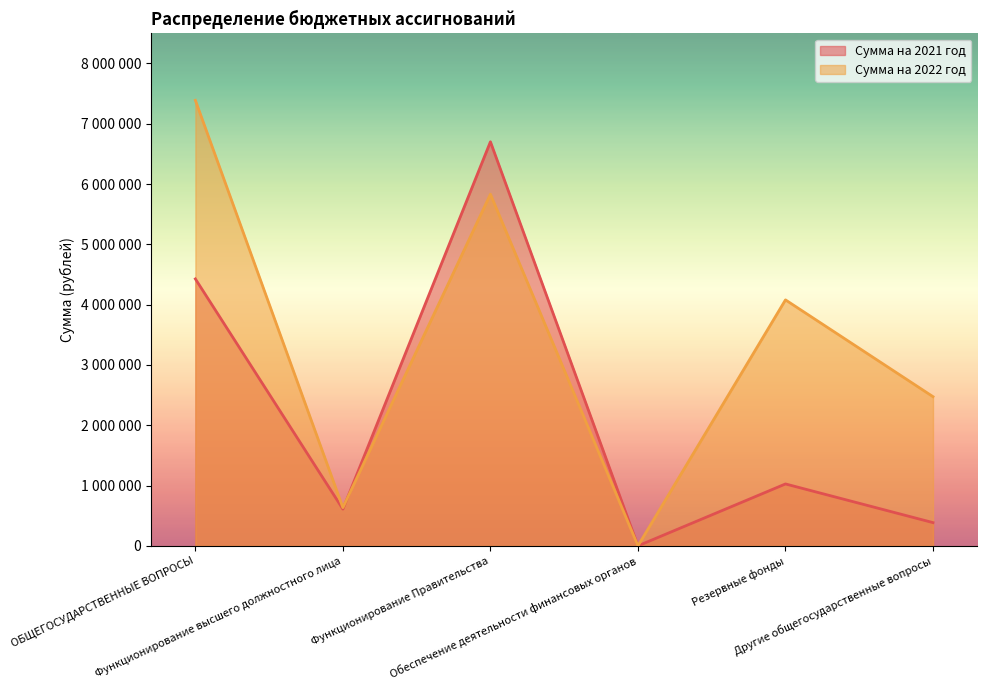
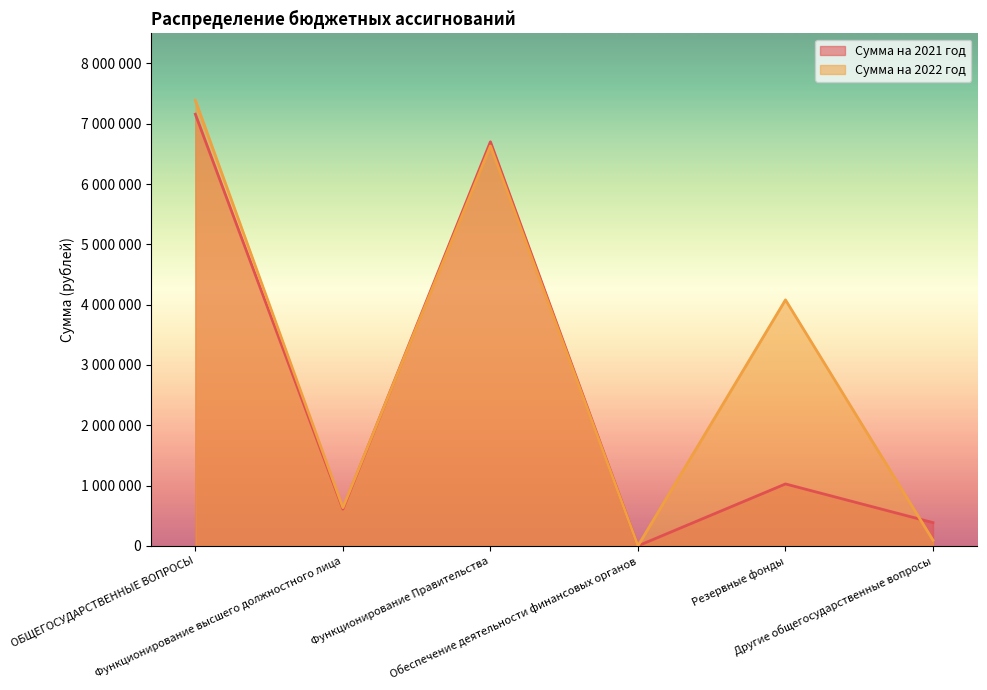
  {
    "Сумма на 2021 год": {
-     "ОБЩЕГОСУДАРСТВЕННЫЕ ВОПРОСЫ": 4400000,
+     "ОБЩЕГОСУДАРСТВЕННЫЕ ВОПРОСЫ": 7200000,
      "Функционирование Правительства": 6700000,
      "Резервные фонды": 1000000,
      "Другие общегосударственные вопросы": 400000
    },
    "Сумма на 2022 год": {
      "ОБЩЕГОСУДАРСТВЕННЫЕ ВОПРОСЫ": 7400000,
-     "Функционирование Правительства": 5800000,
+     "Функционирование Правительства": 6600000,
      "Резервные фонды": 4100000,
-     "Другие общегосударственные вопросы": 2500000
+     "Другие общегосударственные вопросы": 100000
    }
  }
